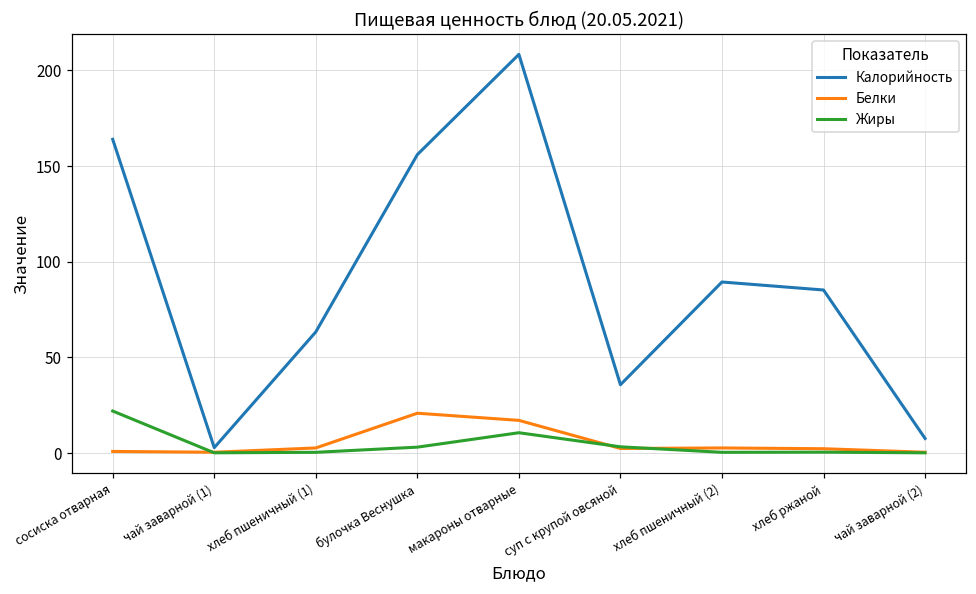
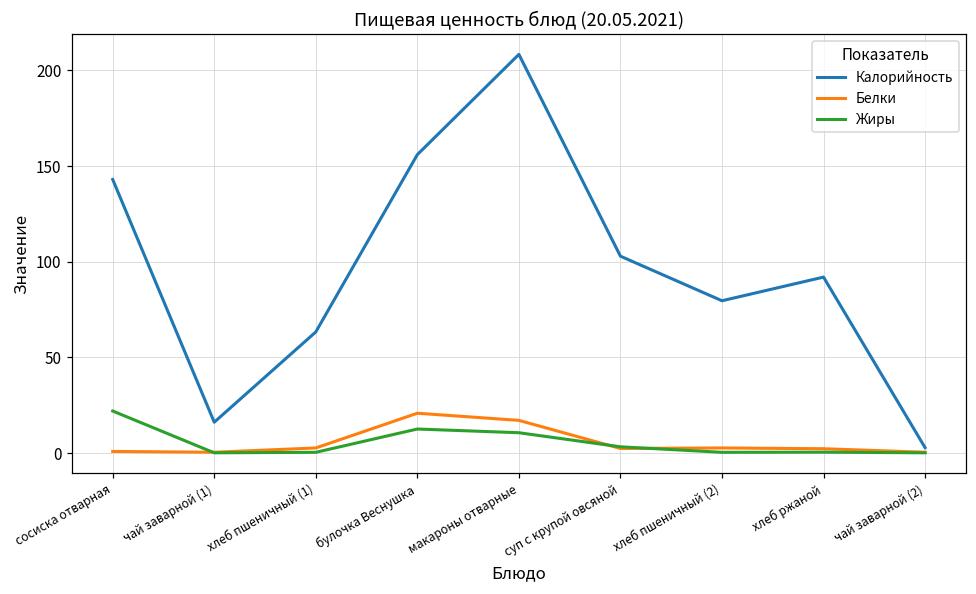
  {
    "Калорийность": {
-     "сосиска отварная": 164,
-     "чай заварной (1)": 3,
+     "сосиска отварная": 143,
+     "чай заварной (1)": 16,
      "хлеб пшеничный (1)": 63,
      "булочка Веснушка": 156,
      "макароны отварные": 208,
-     "суп с крупой овсяной": 36,
-     "хлеб пшеничный (2)": 89,
-     "хлеб ржаной": 85,
-     "чай заварной (2)": 8
+     "суп с крупой овсяной": 103,
+     "хлеб пшеничный (2)": 80,
+     "хлеб ржаной": 92,
+     "чай заварной (2)": 3
    },
    "Белки": {
      "сосиска отварная": 1,
      "хлеб пшеничный (1)": 3,
      "булочка Веснушка": 21,
      "макароны отварные": 17,
      "хлеб пшеничный (2)": 3,
      "хлеб ржаной": 2
    },
    "Жиры": {
      "сосиска отварная": 22,
      "хлеб пшеничный (1)": 0,
-     "булочка Веснушка": 3,
+     "булочка Веснушка": 13,
      "макароны отварные": 11,
      "хлеб пшеничный (2)": 0,
      "хлеб ржаной": 0
    }
  }
